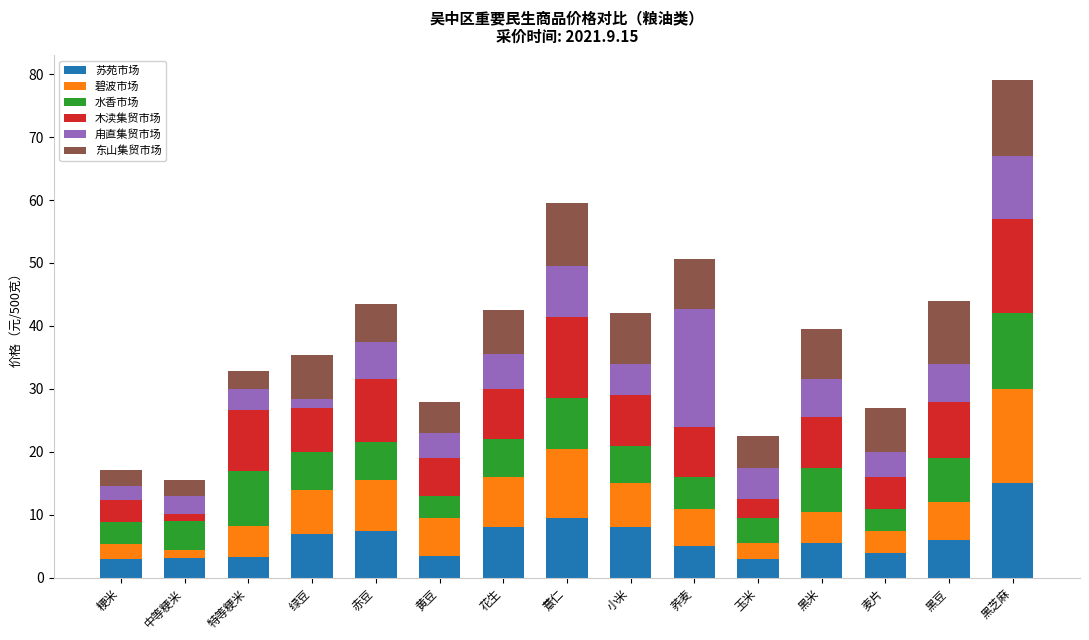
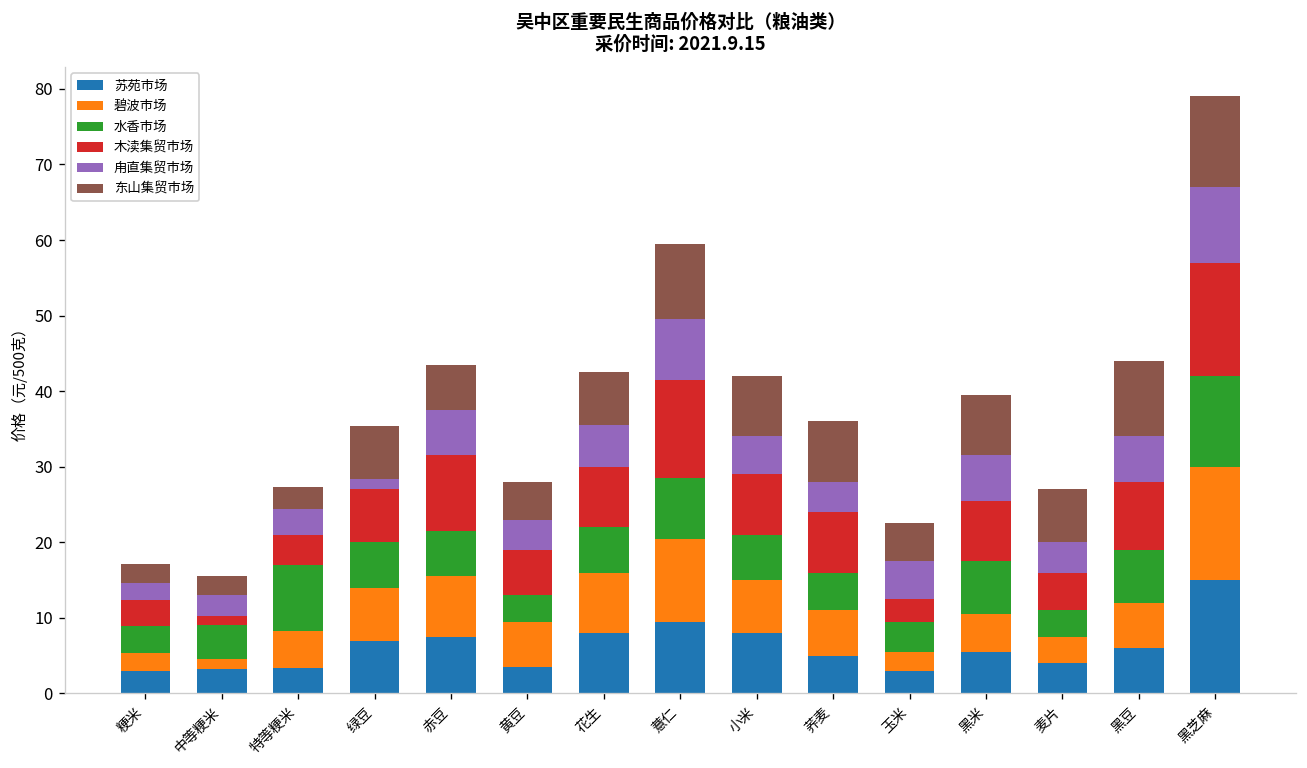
  {
    "苏苑市场": {
      "粳米": 3,
      "中等粳米": 3,
      "特等粳米": 3,
      "绿豆": 7,
      "赤豆": 8,
      "黄豆": 4,
      "花生": 8,
      "薏仁": 10,
      "小米": 8,
      "荞麦": 5,
      "玉米": 3,
      "黑米": 6,
      "麦片": 4,
      "黑豆": 6,
      "黑芝麻": 15
    },
    "碧波市场": {
      "粳米": 2,
      "中等粳米": 1,
      "特等粳米": 5,
      "绿豆": 7,
      "赤豆": 8,
      "黄豆": 6,
      "花生": 8,
      "薏仁": 11,
      "小米": 7,
      "荞麦": 6,
      "玉米": 3,
      "黑米": 5,
      "麦片": 4,
      "黑豆": 6,
      "黑芝麻": 15
    },
    "水香市场": {
      "粳米": 4,
      "中等粳米": 5,
      "特等粳米": 9,
      "绿豆": 6,
      "赤豆": 6,
      "黄豆": 4,
      "花生": 6,
      "薏仁": 8,
      "小米": 6,
      "荞麦": 5,
      "玉米": 4,
      "黑米": 7,
      "麦片": 4,
      "黑豆": 7,
      "黑芝麻": 12
    },
    "木渎集贸市场": {
      "粳米": 4,
      "中等粳米": 1,
-     "特等粳米": 10,
+     "特等粳米": 4,
      "绿豆": 7,
      "赤豆": 10,
      "黄豆": 6,
      "花生": 8,
      "薏仁": 13,
      "小米": 8,
      "荞麦": 8,
      "玉米": 3,
      "黑米": 8,
      "麦片": 5,
      "黑豆": 9,
      "黑芝麻": 15
    },
    "甪直集贸市场": {
      "粳米": 2,
      "中等粳米": 3,
      "特等粳米": 3,
      "绿豆": 1,
      "赤豆": 6,
      "黄豆": 4,
      "花生": 5,
      "薏仁": 8,
      "小米": 5,
-     "荞麦": 19,
+     "荞麦": 4,
      "玉米": 5,
      "黑米": 6,
      "麦片": 4,
      "黑豆": 6,
      "黑芝麻": 10
    },
    "东山集贸市场": {
      "粳米": 3,
      "中等粳米": 3,
      "特等粳米": 3,
      "绿豆": 7,
      "赤豆": 6,
      "黄豆": 5,
      "花生": 7,
      "薏仁": 10,
      "小米": 8,
      "荞麦": 8,
      "玉米": 5,
      "黑米": 8,
      "麦片": 7,
      "黑豆": 10,
      "黑芝麻": 12
    }
  }
